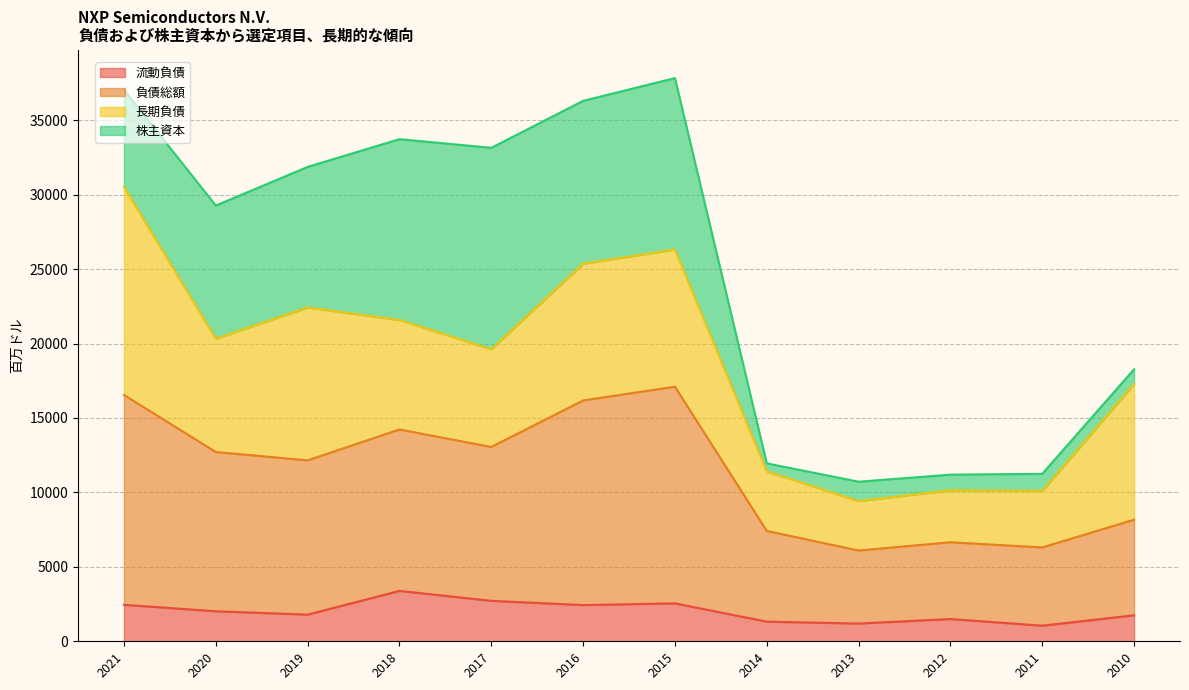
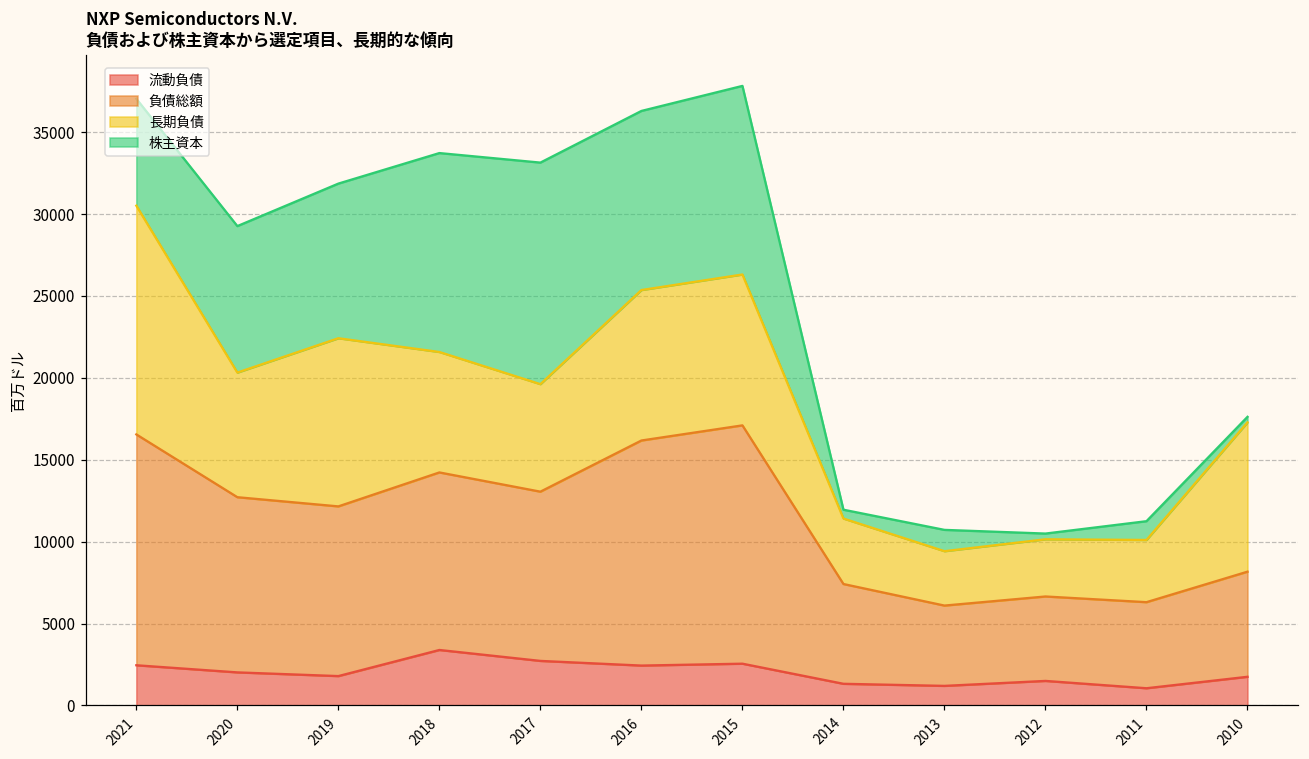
  {
    "長期負債": {
      "2021": 14000,
      "2020": 7600,
      "2019": 10300,
      "2018": 7400,
      "2017": 6600,
      "2016": 9200,
      "2015": 9200,
      "2014": 4000,
      "2013": 3300,
      "2012": 3500,
      "2011": 3800,
      "2010": 9100
    },
    "株主資本": {
      "2020": 8900,
      "2019": 9400,
      "2018": 12100,
      "2017": 13500,
      "2016": 10900,
      "2015": 11500,
      "2014": 500,
      "2013": 1300,
-     "2012": 1000,
+     "2012": 400,
      "2011": 1100,
-     "2010": 1000
+     "2010": 300
    }
  }
